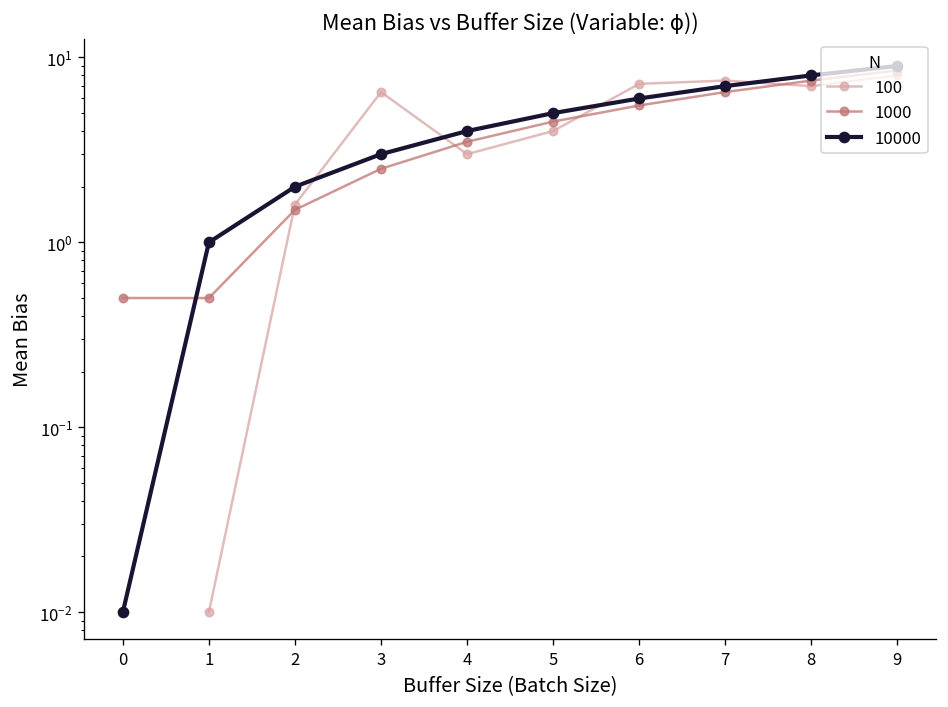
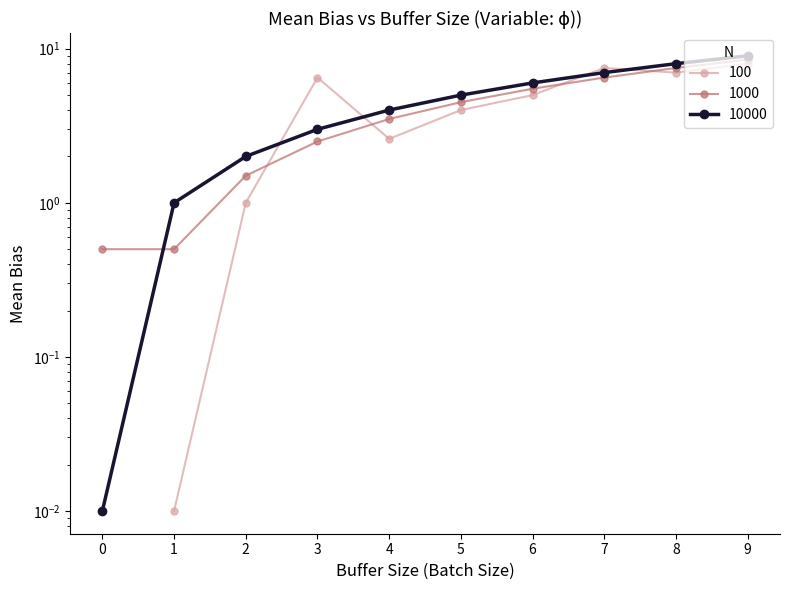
  {
    "100": {
      "1": 0.010,
-     "2": 1.6,
+     "2": 1.0,
      "3": 6.5,
-     "4": 3.0,
+     "4": 2.6,
      "5": 4.0,
-     "6": 7,
+     "6": 5.0,
      "7": 8,
      "8": 7
    },
    "1000": {
      "0": 0.5,
      "1": 0.5,
      "2": 1.5,
      "3": 2.5,
      "4": 3.5,
      "5": 4.5,
      "6": 5.5,
      "7": 6.5,
      "8": 8
    },
    "10000": {
      "0": 0.010,
      "1": 1.0,
      "2": 2.0,
      "3": 3.0,
      "4": 4.0,
      "5": 5.0,
      "6": 6.0,
      "7": 7,
      "8": 8
    }
  }
